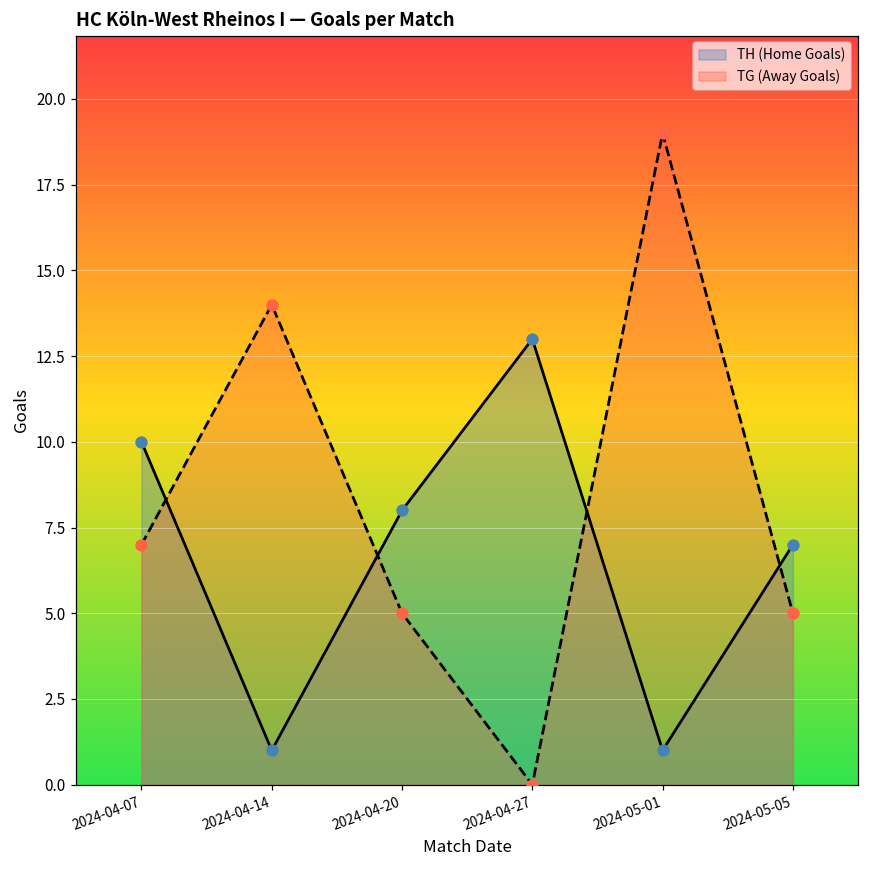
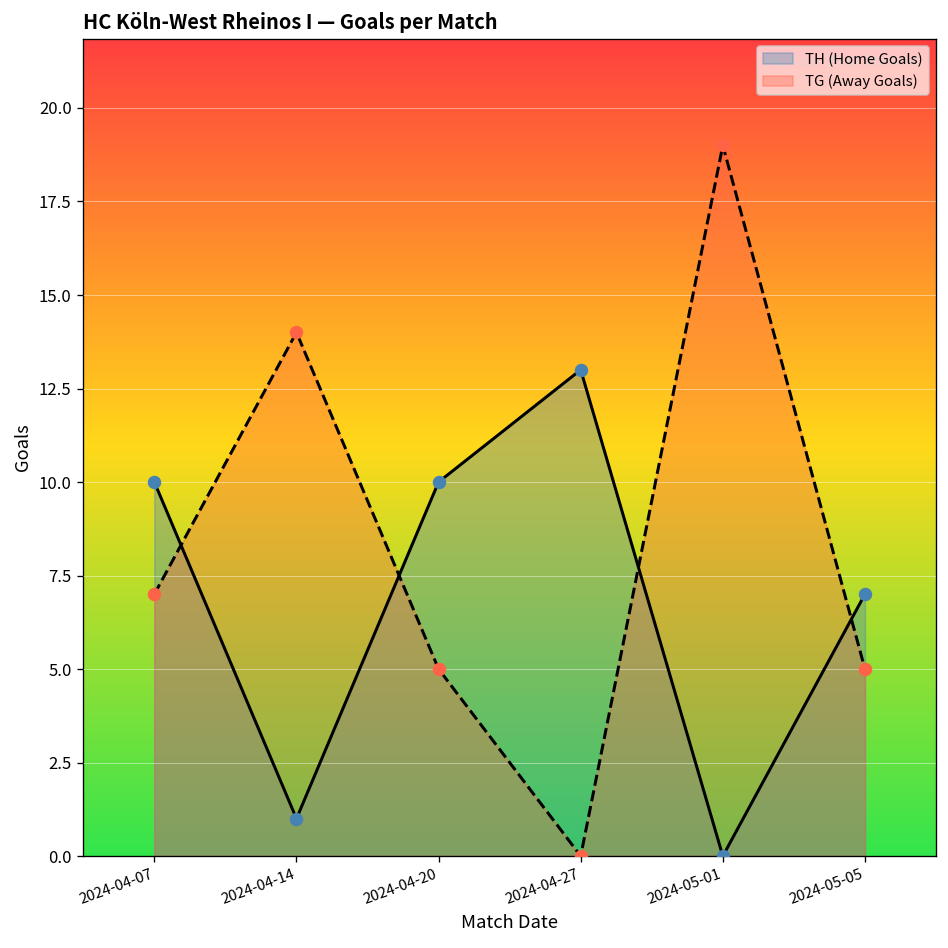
  {
    "TH (Home Goals)": {
      "2024-04-07": 10,
      "2024-04-14": 1,
-     "2024-04-20": 8,
+     "2024-04-20": 10,
      "2024-04-27": 13,
-     "2024-05-01": 1,
+     "2024-05-01": 0,
      "2024-05-05": 7
    },
    "TG (Away Goals)": {
      "2024-04-07": 7,
      "2024-04-14": 14,
      "2024-04-20": 5,
      "2024-04-27": 0,
      "2024-05-01": 19,
      "2024-05-05": 5
    }
  }
